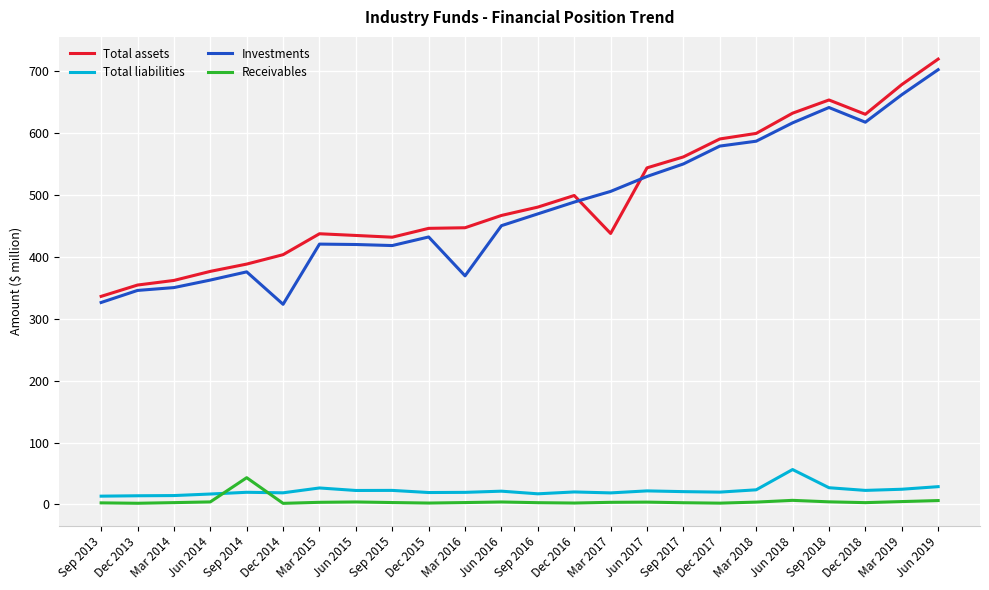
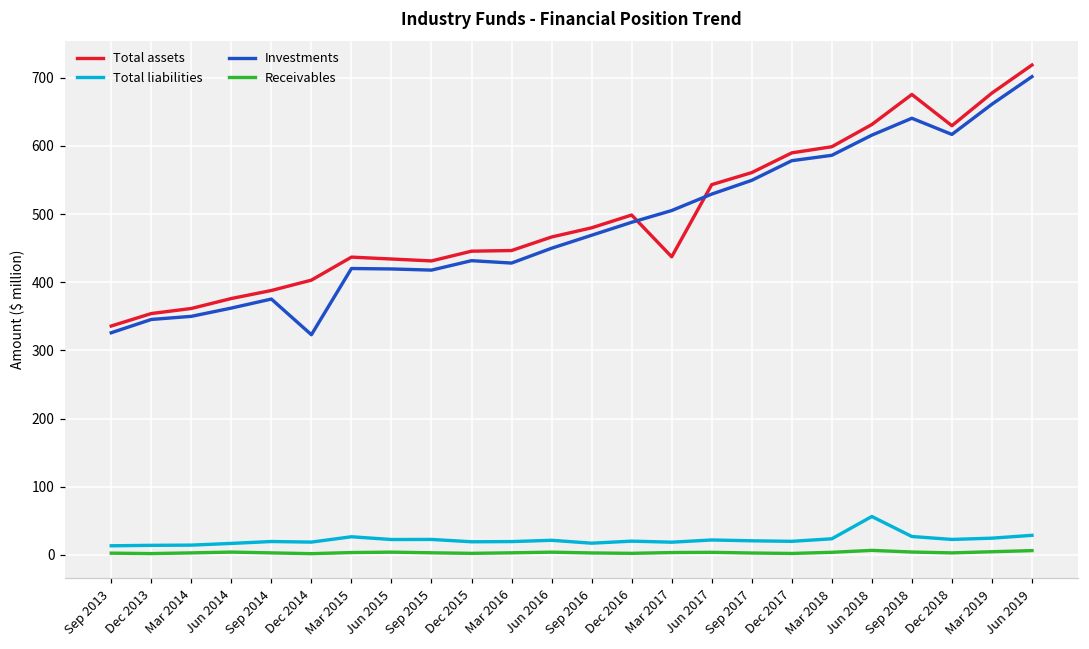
  {
    "Total assets": {
      "Sep 2013": 340,
      "Dec 2013": 350,
      "Mar 2014": 360,
      "Jun 2014": 380,
      "Sep 2014": 390,
      "Dec 2014": 400,
      "Mar 2015": 440,
      "Jun 2015": 430,
      "Sep 2015": 430,
      "Dec 2015": 450,
      "Mar 2016": 450,
      "Jun 2016": 470,
      "Sep 2016": 480,
      "Dec 2016": 500,
      "Mar 2017": 440,
      "Jun 2017": 540,
      "Sep 2017": 560,
      "Dec 2017": 590,
      "Mar 2018": 600,
      "Jun 2018": 630,
-     "Sep 2018": 650,
+     "Sep 2018": 680,
      "Dec 2018": 630,
      "Mar 2019": 680,
      "Jun 2019": 720
    },
    "Total liabilities": {
      "Sep 2013": 10,
      "Dec 2013": 10,
      "Mar 2014": 10,
      "Jun 2014": 20,
      "Sep 2014": 20,
      "Dec 2014": 20,
      "Mar 2015": 30,
      "Jun 2015": 20,
      "Sep 2015": 20,
      "Dec 2015": 20,
      "Mar 2016": 20,
      "Jun 2016": 20,
      "Sep 2016": 20,
      "Dec 2016": 20,
      "Mar 2017": 20,
      "Jun 2017": 20,
      "Sep 2017": 20,
      "Dec 2017": 20,
      "Mar 2018": 20,
      "Jun 2018": 60,
      "Sep 2018": 30,
      "Dec 2018": 20,
      "Mar 2019": 20,
      "Jun 2019": 30
    },
    "Investments": {
      "Sep 2013": 330,
      "Dec 2013": 350,
      "Mar 2014": 350,
      "Jun 2014": 360,
      "Sep 2014": 380,
      "Dec 2014": 320,
      "Mar 2015": 420,
      "Jun 2015": 420,
      "Sep 2015": 420,
      "Dec 2015": 430,
-     "Mar 2016": 370,
+     "Mar 2016": 430,
      "Jun 2016": 450,
      "Sep 2016": 470,
      "Dec 2016": 490,
      "Mar 2017": 510,
      "Jun 2017": 530,
      "Sep 2017": 550,
      "Dec 2017": 580,
      "Mar 2018": 590,
      "Jun 2018": 620,
      "Sep 2018": 640,
      "Dec 2018": 620,
      "Mar 2019": 660,
      "Jun 2019": 700
    },
    "Receivables": {
      "Sep 2013": 0,
      "Dec 2013": 0,
      "Mar 2014": 0,
      "Jun 2014": 0,
-     "Sep 2014": 40,
+     "Sep 2014": 0,
      "Dec 2014": 0,
      "Mar 2015": 0,
      "Jun 2015": 0,
      "Sep 2015": 0,
      "Dec 2015": 0,
      "Mar 2016": 0,
      "Jun 2016": 0,
      "Sep 2016": 0,
      "Dec 2016": 0,
      "Mar 2017": 0,
      "Jun 2017": 0,
      "Sep 2017": 0,
      "Dec 2017": 0,
      "Mar 2018": 0,
      "Jun 2018": 10,
      "Sep 2018": 0,
      "Dec 2018": 0,
      "Mar 2019": 0,
      "Jun 2019": 10
    }
  }
